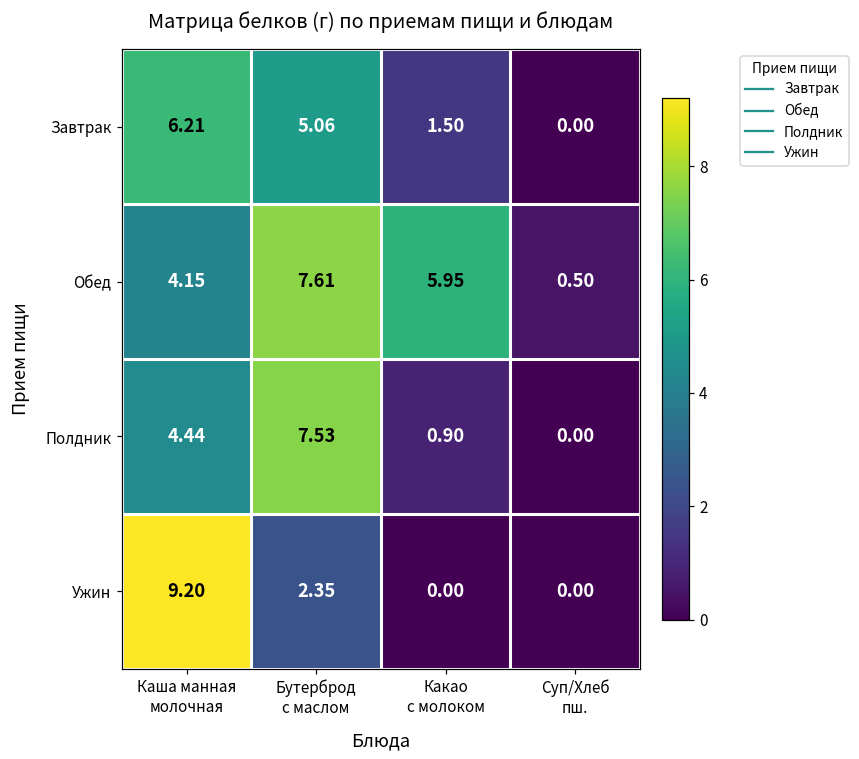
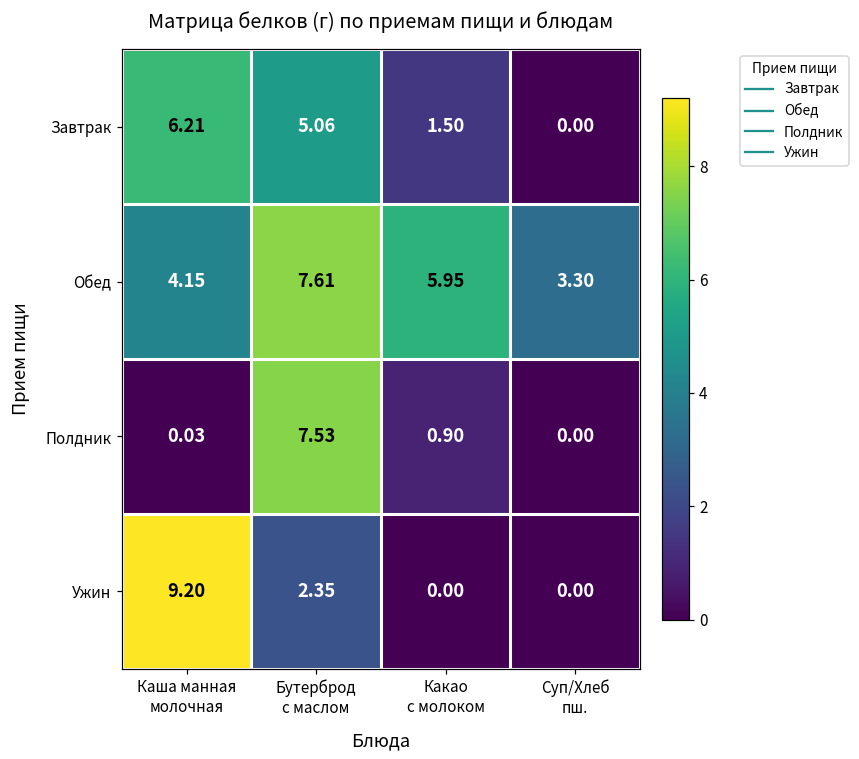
  {
    "Завтрак": {
      "Каша манная молочная": 6.21,
      "Бутерброд с маслом": 5.06,
      "Какао с молоком": 1.50,
      "Суп/Хлеб пш.": 0.00
    },
    "Обед": {
      "Каша манная молочная": 4.15,
      "Бутерброд с маслом": 7.61,
      "Какао с молоком": 5.95,
-     "Суп/Хлеб пш.": 0.50
+     "Суп/Хлеб пш.": 3.30
    },
    "Полдник": {
-     "Каша манная молочная": 4.44,
+     "Каша манная молочная": 0.03,
      "Бутерброд с маслом": 7.53,
      "Какао с молоком": 0.90,
      "Суп/Хлеб пш.": 0.00
    },
    "Ужин": {
      "Каша манная молочная": 9.20,
      "Бутерброд с маслом": 2.35,
      "Какао с молоком": 0.00,
      "Суп/Хлеб пш.": 0.00
    }
  }
